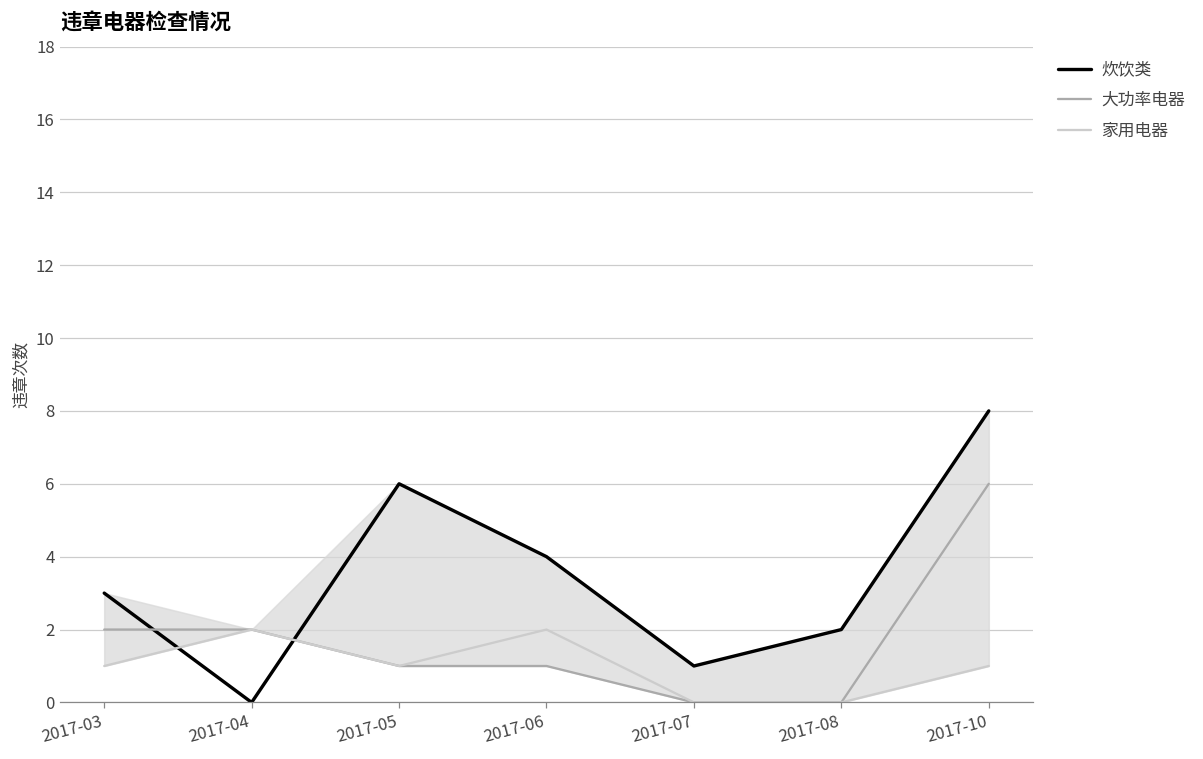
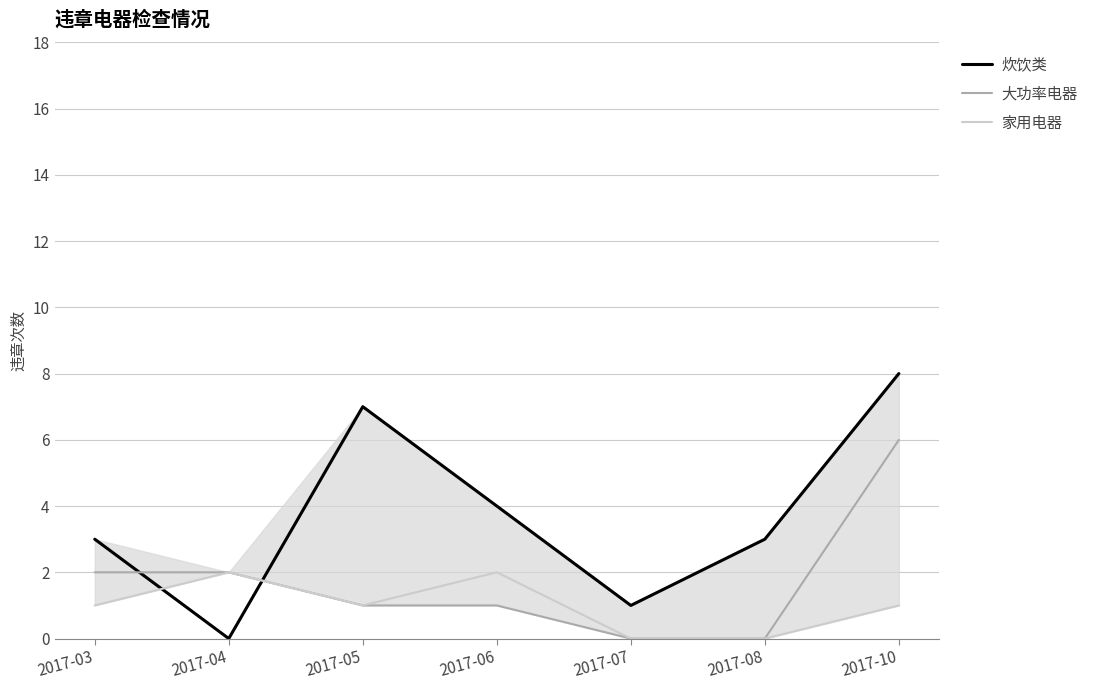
  {
    "炊饮类": {
      "2017-04": 0,
-     "2017-05": 6,
-     "2017-08": 2
+     "2017-05": 7,
+     "2017-08": 3
    }
  }
